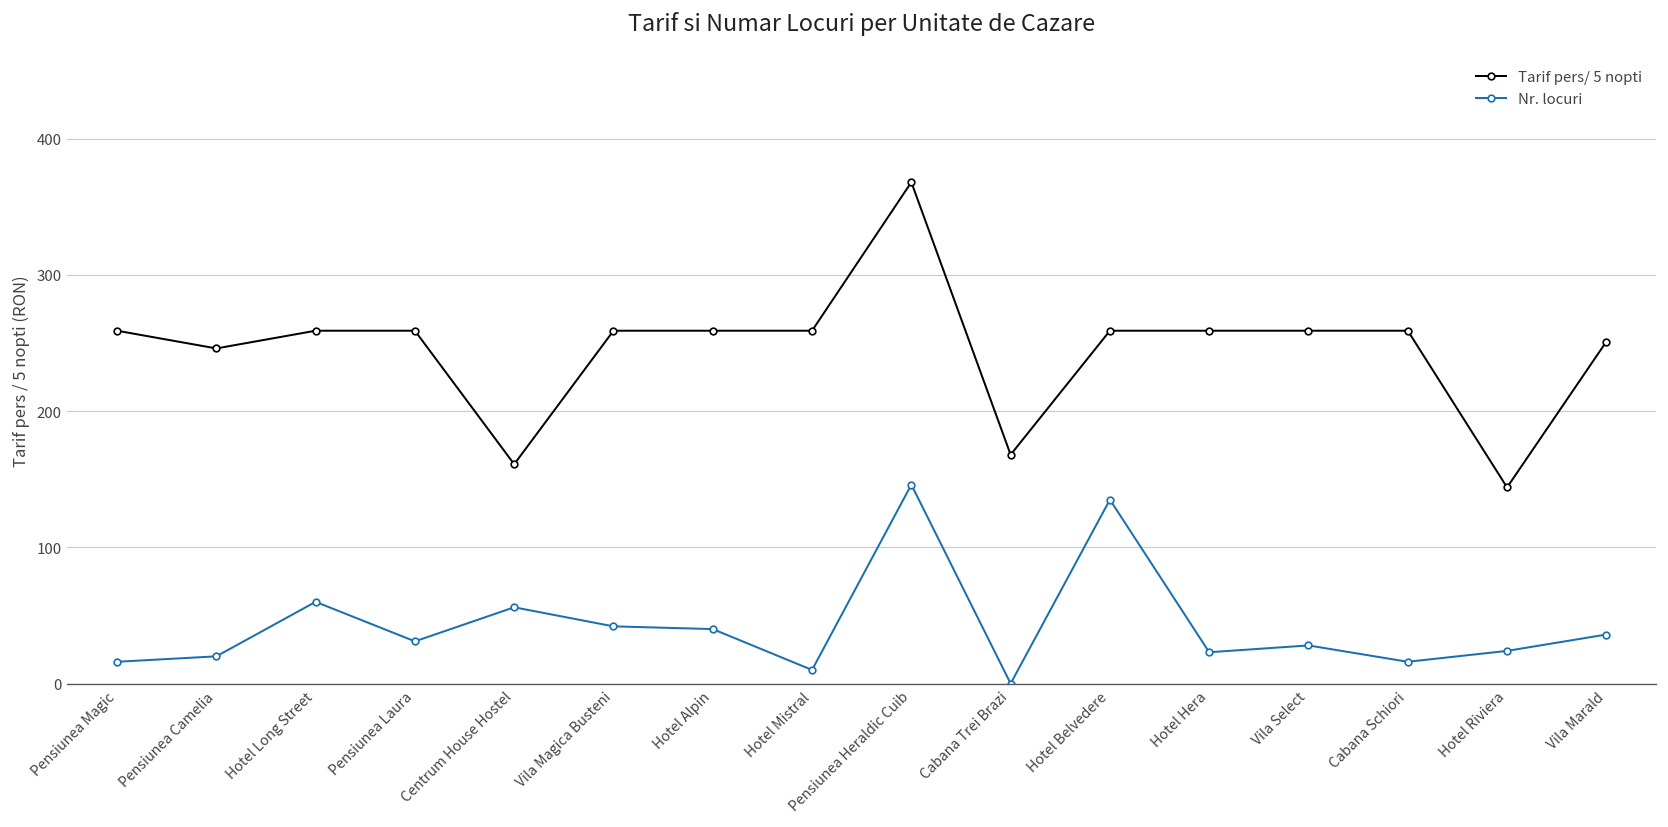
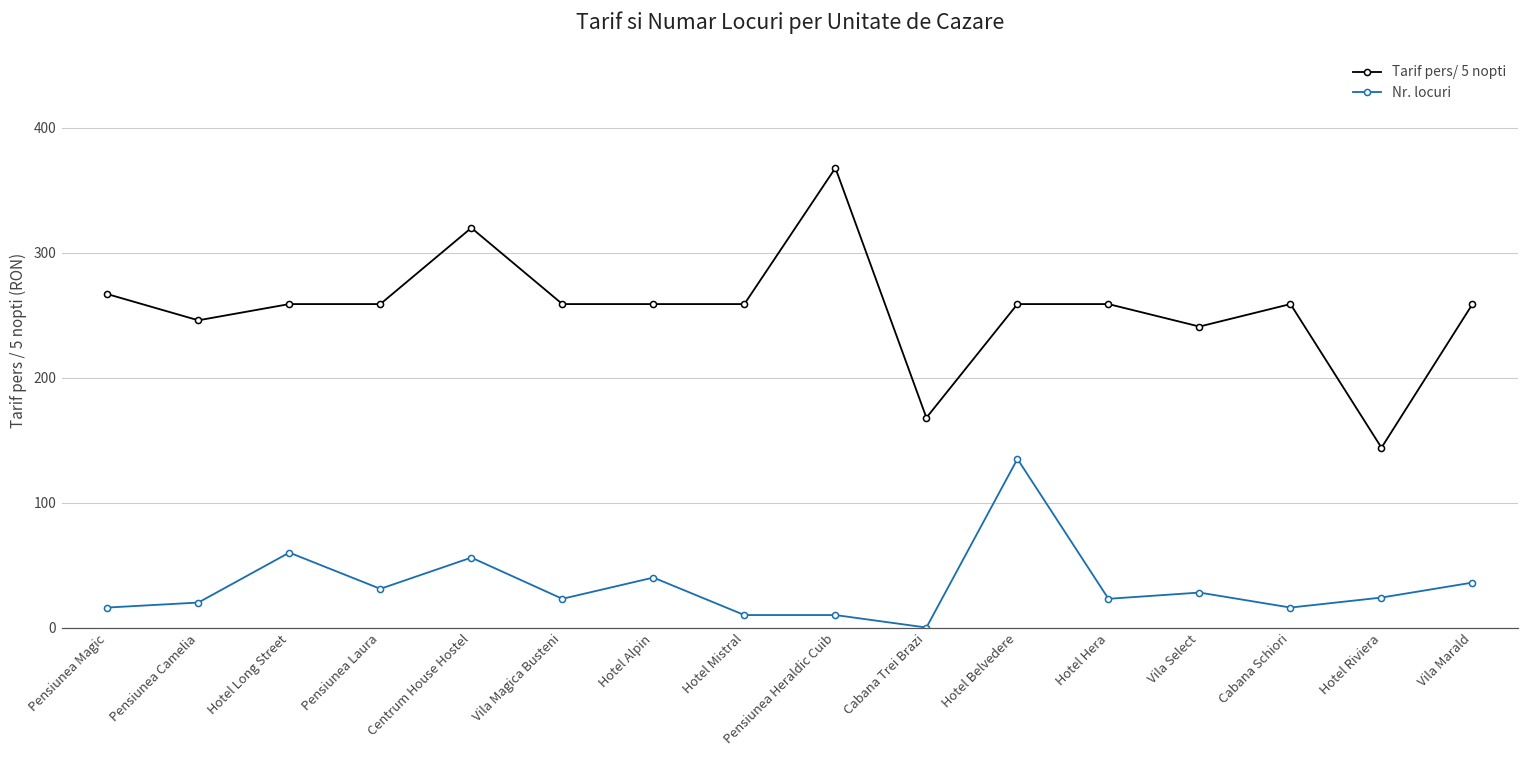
  {
    "Tarif pers/ 5 nopti": {
-     "Pensiunea Magic": 259,
+     "Pensiunea Magic": 267,
      "Pensiunea Camelia": 246,
      "Hotel Long Street": 259,
      "Pensiunea Laura": 259,
-     "Centrum House Hostel": 161,
+     "Centrum House Hostel": 320,
      "Vila Magica Busteni": 259,
      "Hotel Alpin": 259,
      "Hotel Mistral": 259,
      "Pensiunea Heraldic Cuib": 368,
      "Cabana Trei Brazi": 168,
      "Hotel Belvedere": 259,
      "Hotel Hera": 259,
-     "Vila Select": 259,
+     "Vila Select": 241,
      "Cabana Schiori": 259,
      "Hotel Riviera": 144,
-     "Vila Marald": 251
+     "Vila Marald": 259
    },
    "Nr. locuri": {
      "Pensiunea Magic": 16,
      "Pensiunea Camelia": 20,
      "Hotel Long Street": 60,
      "Pensiunea Laura": 31,
      "Centrum House Hostel": 56,
-     "Vila Magica Busteni": 42,
+     "Vila Magica Busteni": 23,
      "Hotel Alpin": 40,
      "Hotel Mistral": 10,
-     "Pensiunea Heraldic Cuib": 146,
+     "Pensiunea Heraldic Cuib": 10,
      "Cabana Trei Brazi": 0,
      "Hotel Belvedere": 135,
      "Hotel Hera": 23,
      "Vila Select": 28,
      "Cabana Schiori": 16,
      "Hotel Riviera": 24,
      "Vila Marald": 36
    }
  }
